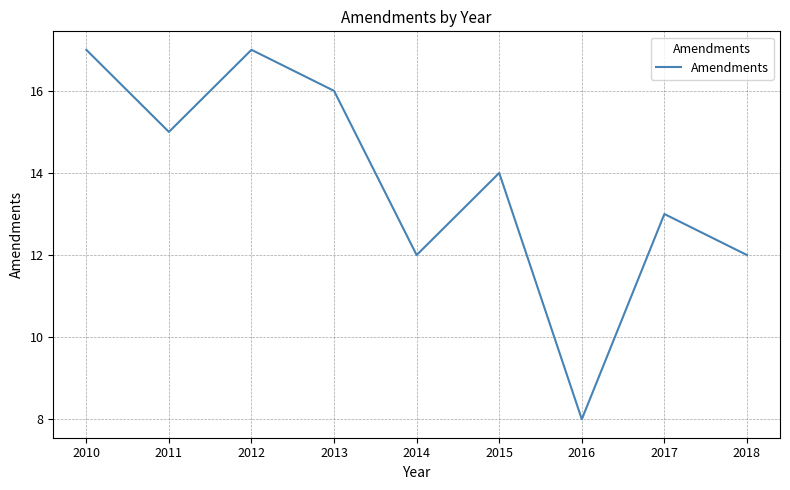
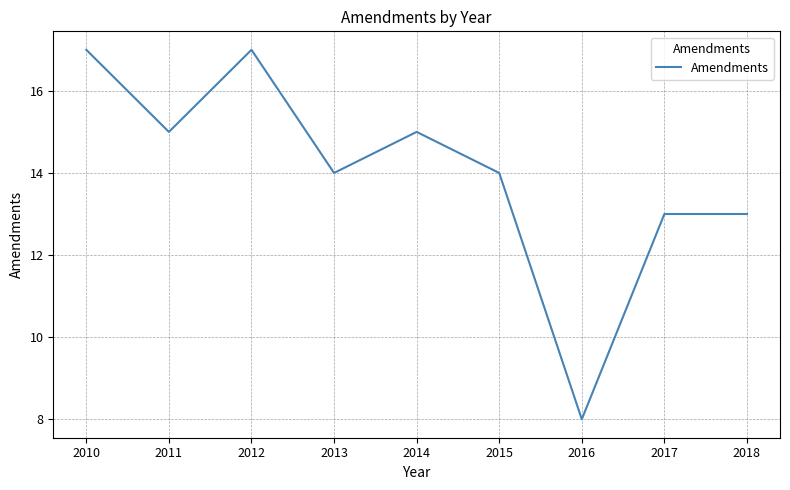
  {
    "2010": 17,
    "2011": 15,
    "2012": 17,
-   "2013": 16,
-   "2014": 12,
+   "2013": 14,
+   "2014": 15,
    "2015": 14,
    "2016": 8,
    "2017": 13,
-   "2018": 12
+   "2018": 13
  }
